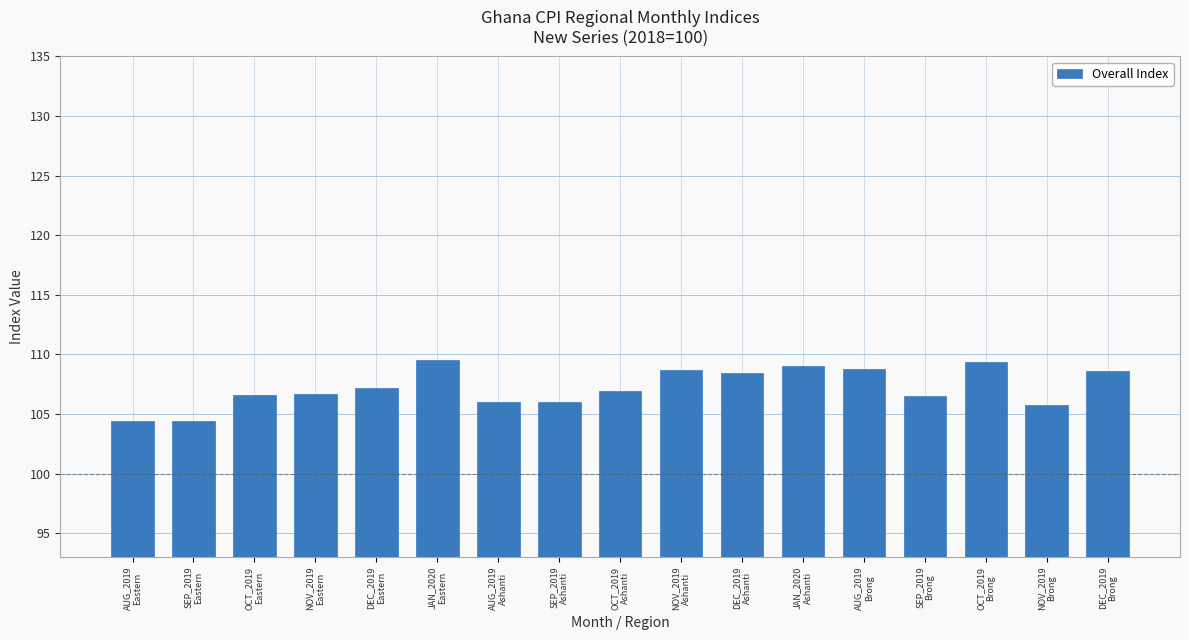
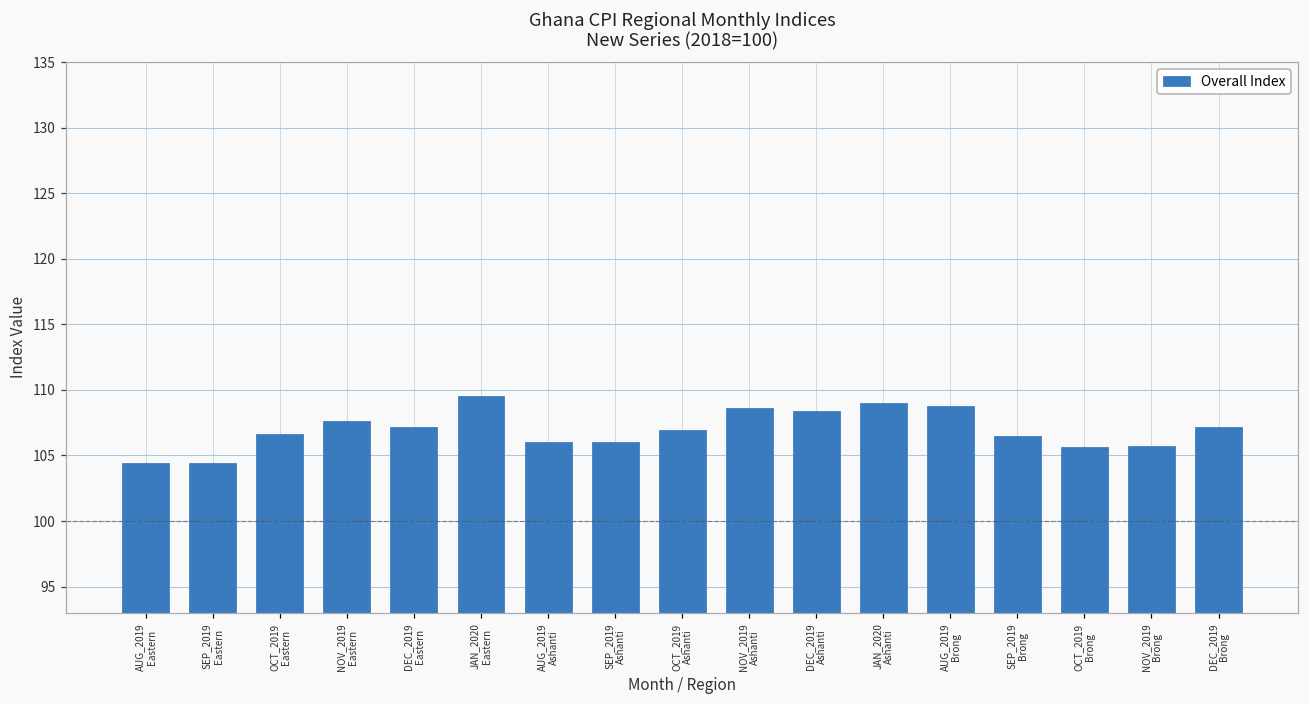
  {
    "AUG_2019 Eastern": 104.4,
    "SEP_2019 Eastern": 104.4,
    "OCT_2019 Eastern": 106.6,
-   "NOV_2019 Eastern": 106.7,
+   "NOV_2019 Eastern": 107.6,
    "DEC_2019 Eastern": 107.2,
    "JAN_2020 Eastern": 109.5,
    "AUG_2019 Ashanti": 106.0,
    "SEP_2019 Ashanti": 106.0,
    "OCT_2019 Ashanti": 107.0,
    "NOV_2019 Ashanti": 108.7,
    "DEC_2019 Ashanti": 108.4,
    "JAN_2020 Ashanti": 109.0,
    "AUG_2019 Brong": 108.8,
    "SEP_2019 Brong": 106.5,
-   "OCT_2019 Brong": 109.3,
+   "OCT_2019 Brong": 105.7,
    "NOV_2019 Brong": 105.8,
-   "DEC_2019 Brong": 108.6
+   "DEC_2019 Brong": 107.1
  }
